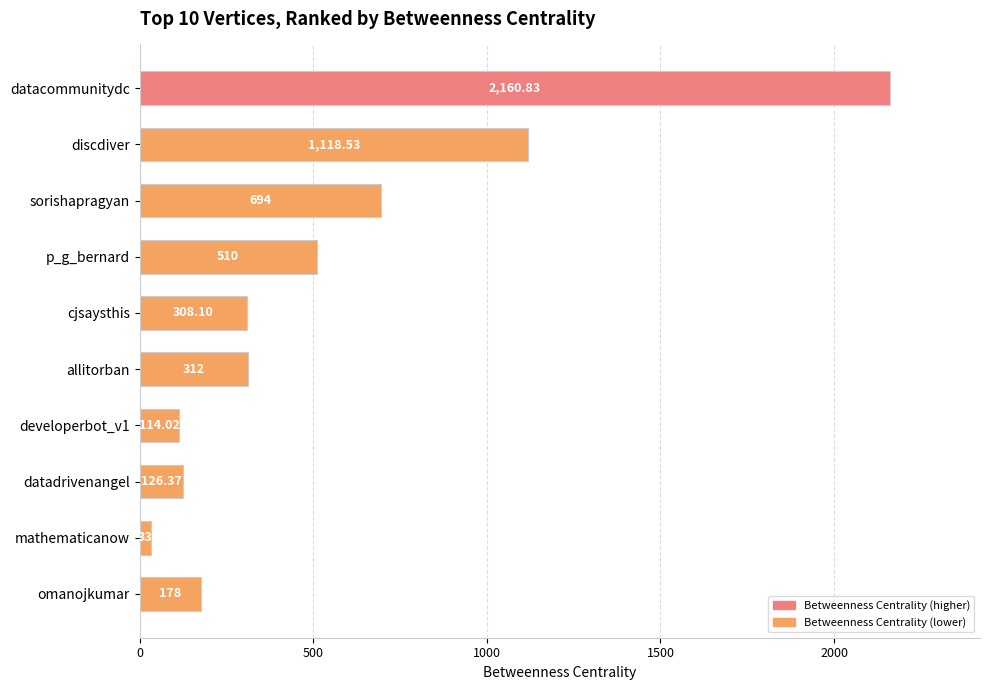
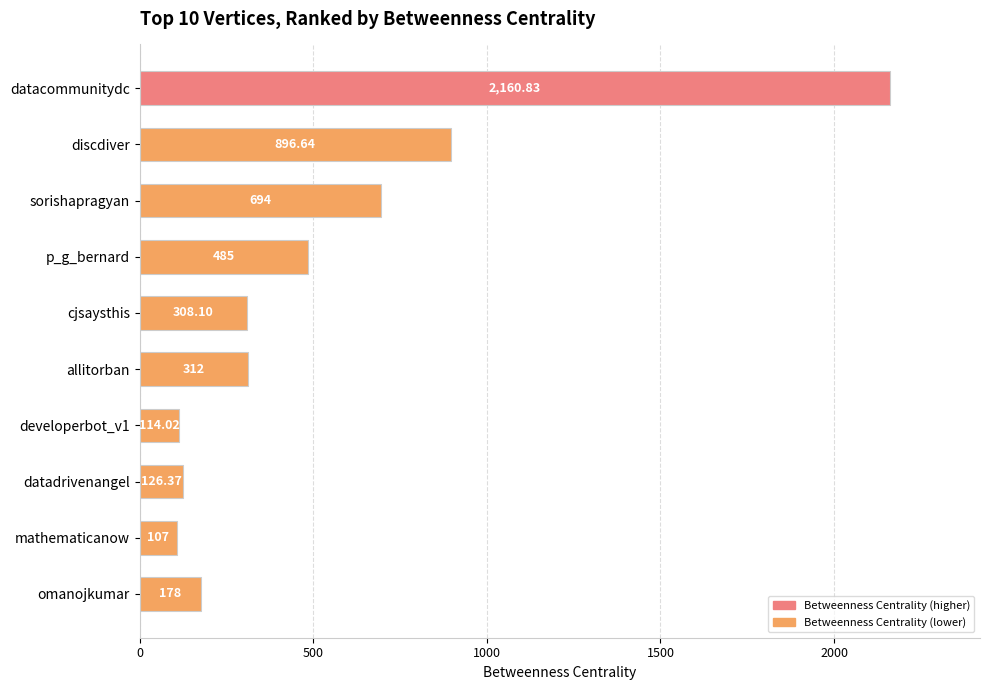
  {
    "datacommunitydc": "2,160.83",
-   "discdiver": "1,118.53",
+   "discdiver": "896.64",
    "sorishapragyan": "694",
-   "p_g_bernard": "510",
+   "p_g_bernard": "485",
    "cjsaysthis": "308.10",
    "allitorban": "312",
    "developerbot_v1": "114.02",
    "datadrivenangel": "126.37",
-   "mathematicanow": "33",
+   "mathematicanow": "107",
    "omanojkumar": "178"
  }
